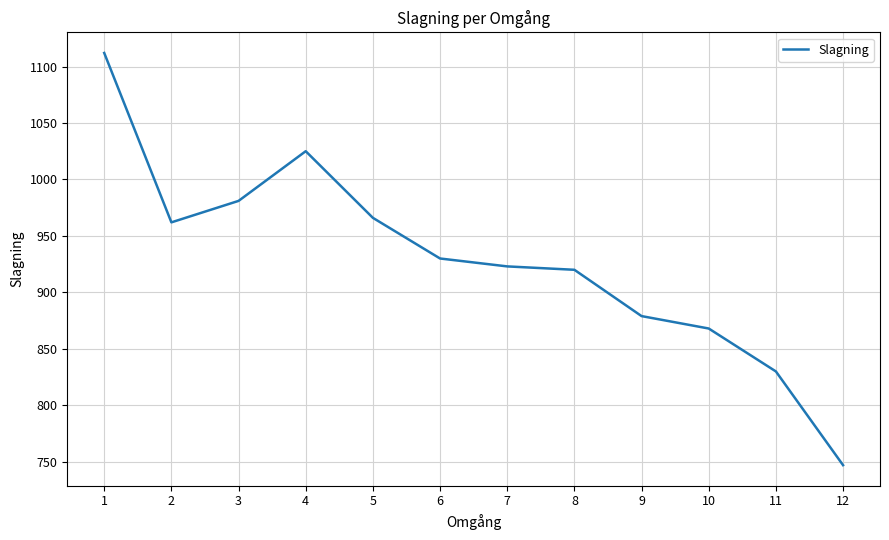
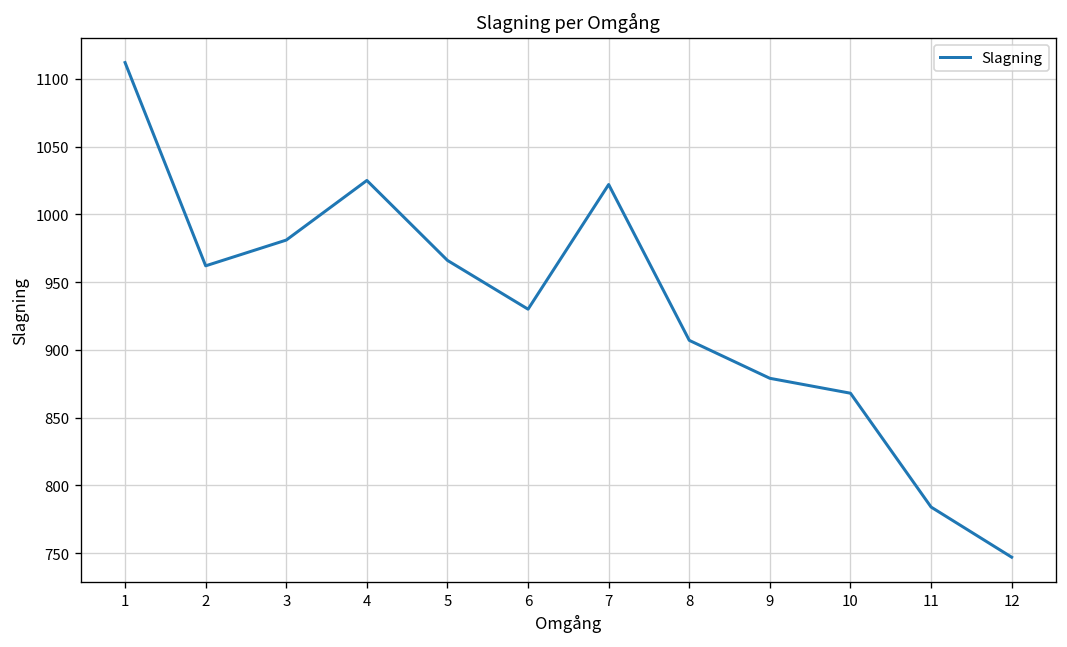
  {
    "1": 1112,
    "2": 962,
    "3": 981,
    "4": 1025,
    "5": 966,
    "6": 930,
-   "7": 923,
-   "8": 920,
+   "7": 1022,
+   "8": 907,
    "9": 879,
    "10": 868,
-   "11": 830,
+   "11": 784,
    "12": 747
  }
